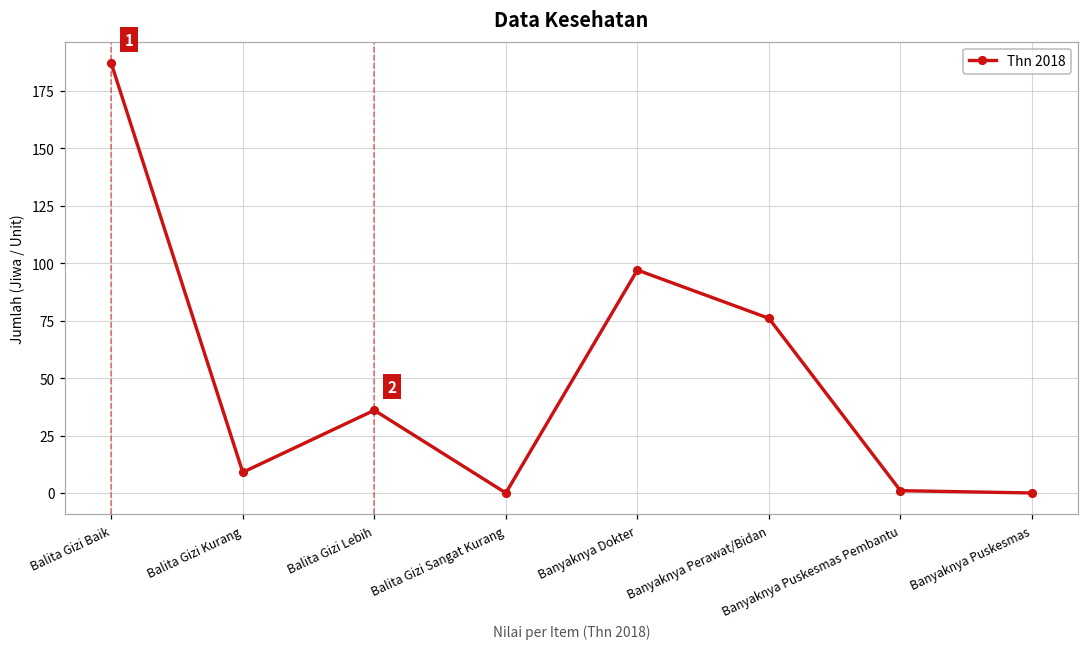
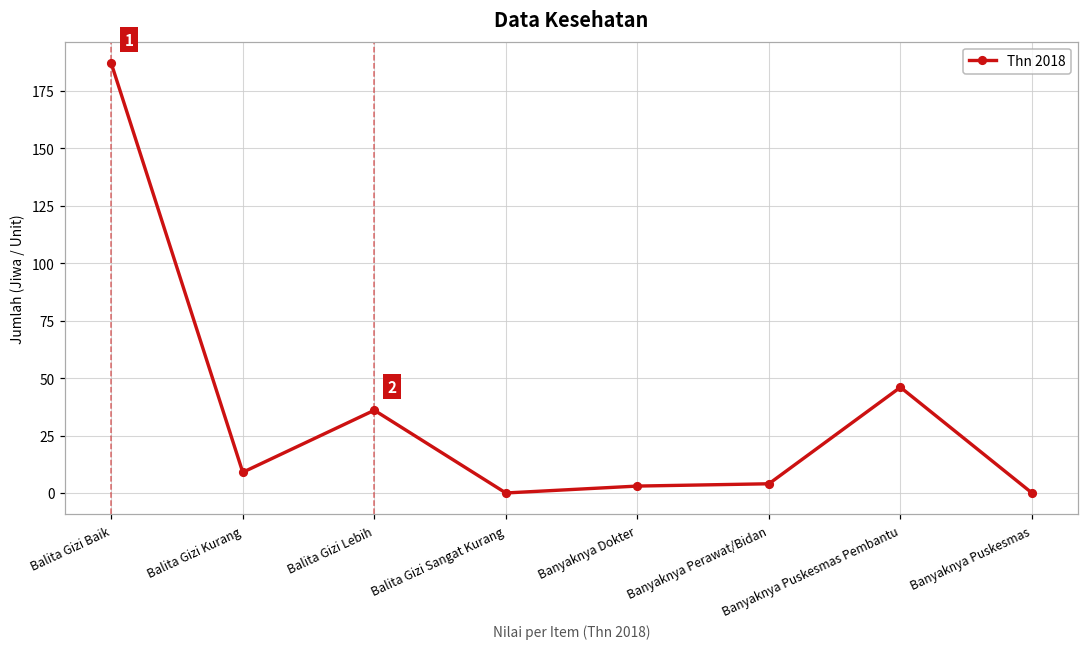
  {
    "Balita Gizi Kurang": 9,
    "Balita Gizi Sangat Kurang": 0,
-   "Banyaknya Dokter": 97,
-   "Banyaknya Perawat/Bidan": 76,
-   "Banyaknya Puskesmas Pembantu": 1,
+   "Banyaknya Dokter": 3,
+   "Banyaknya Perawat/Bidan": 4,
+   "Banyaknya Puskesmas Pembantu": 46,
    "Banyaknya Puskesmas": 0
  }
